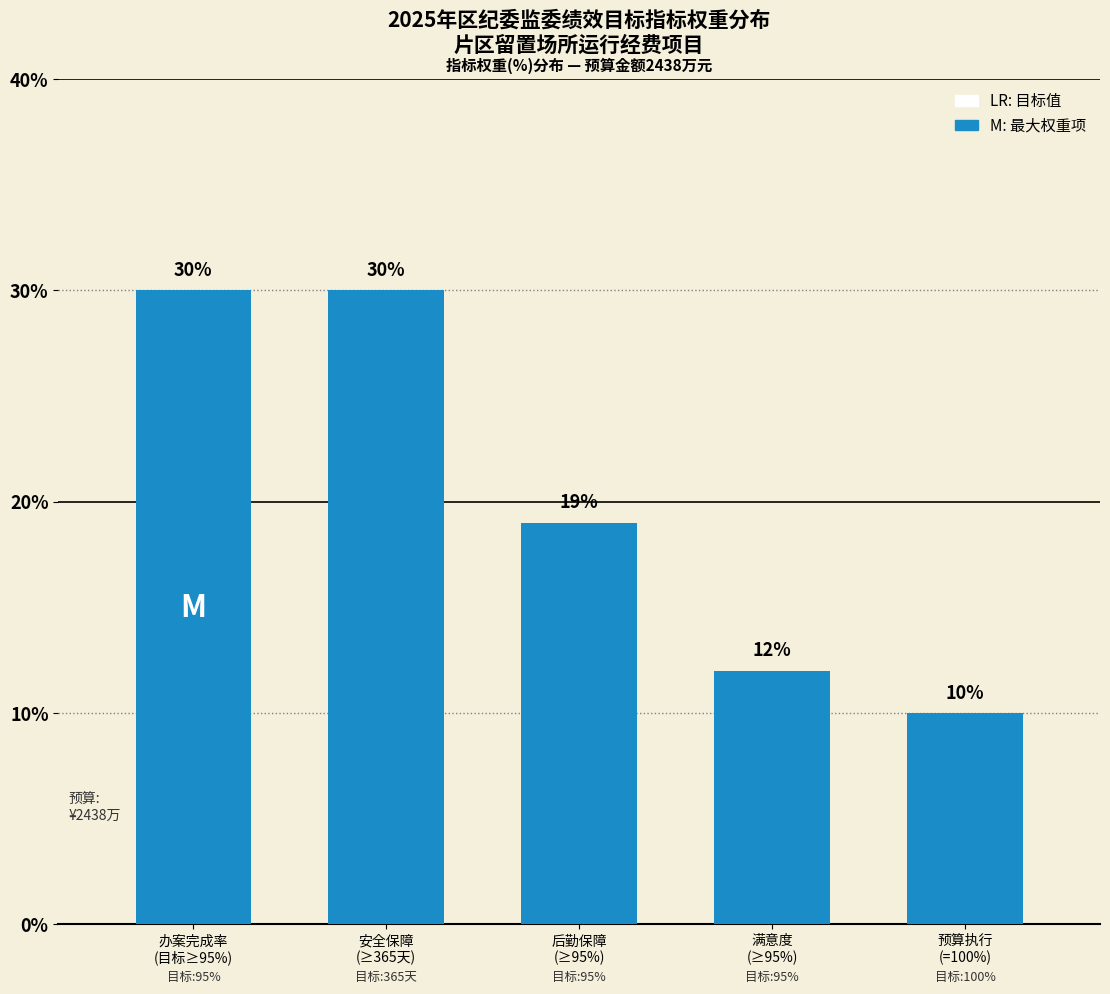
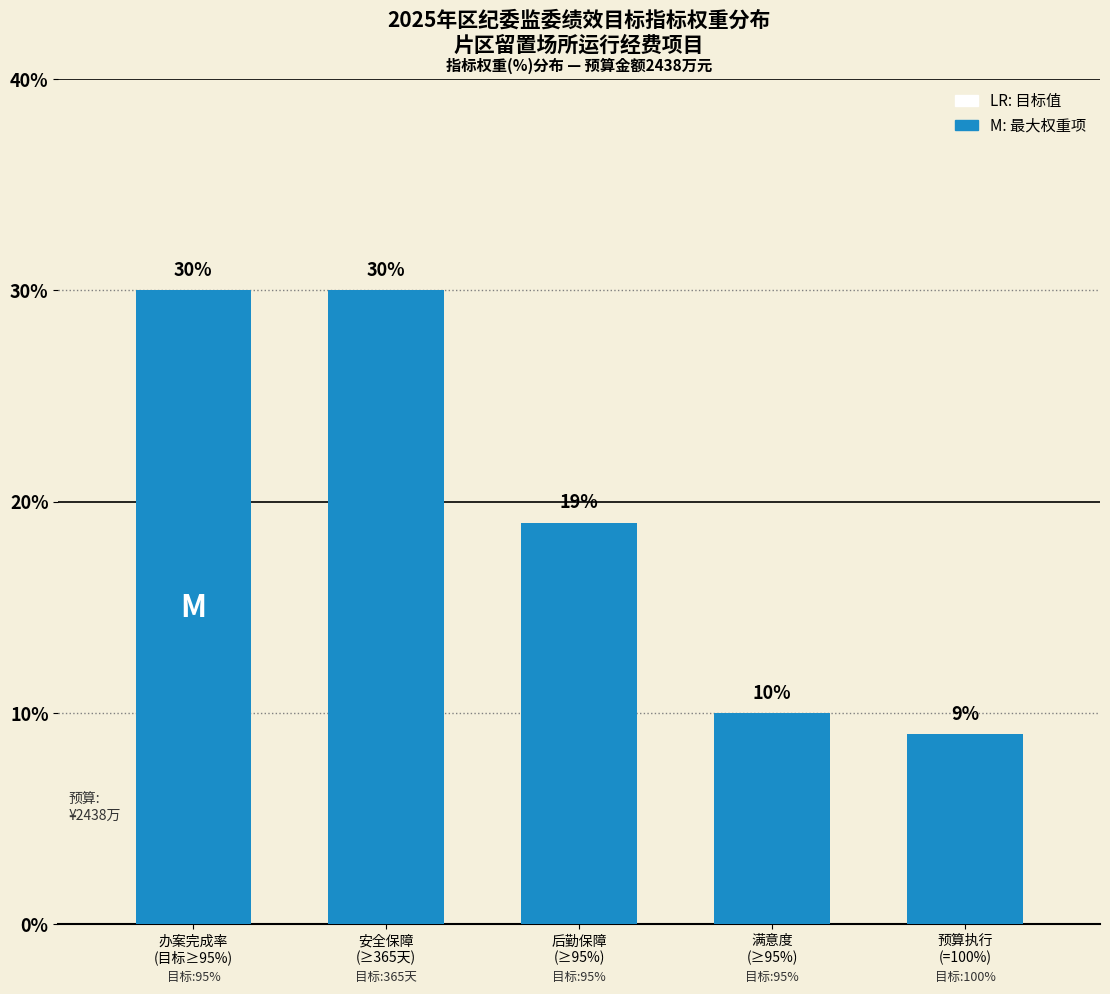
  {
    "办案完成率 (目标≥95%)": "30%",
    "安全保障 (≥365天)": "30%",
    "后勤保障 (≥95%)": "19%",
-   "满意度 (≥95%)": "12%",
-   "预算执行 (=100%)": "10%"
+   "满意度 (≥95%)": "10%",
+   "预算执行 (=100%)": "9%"
  }
